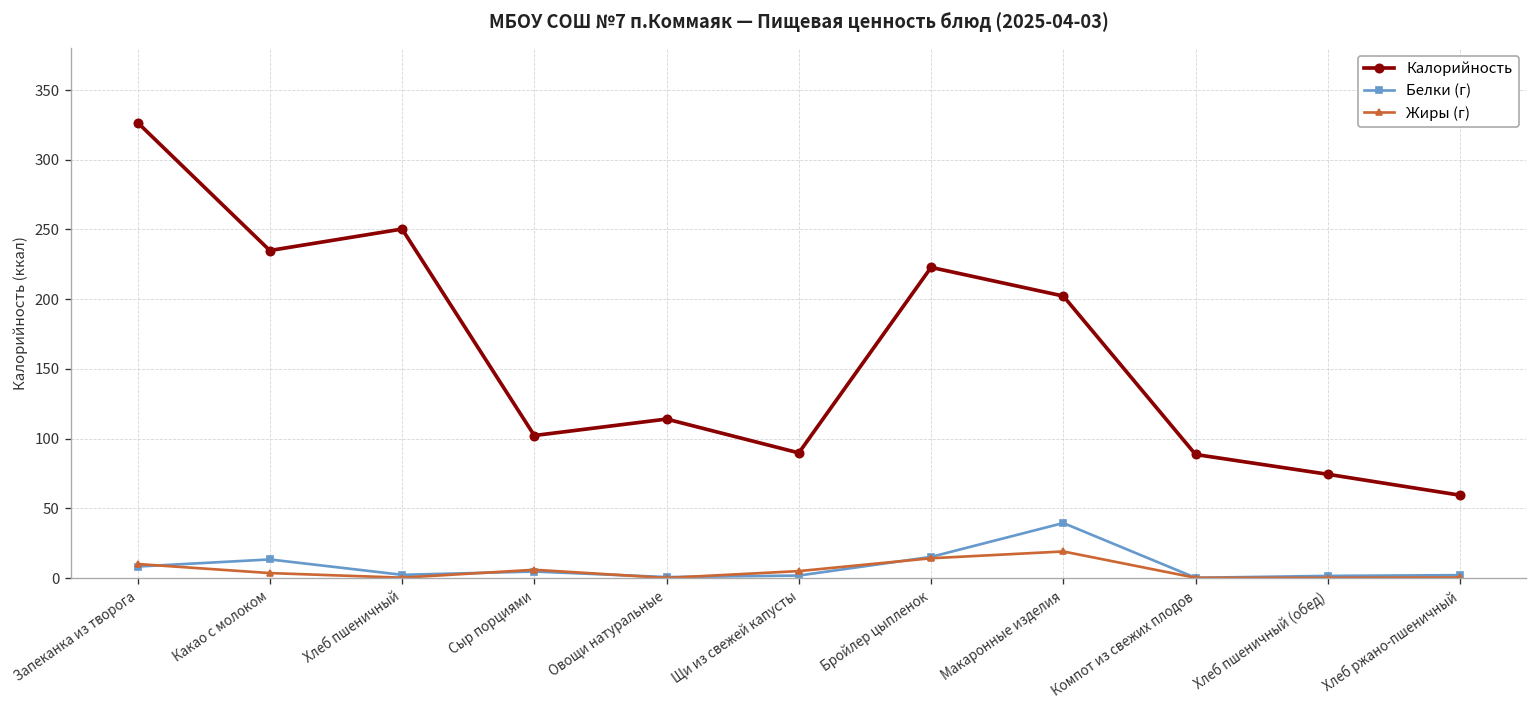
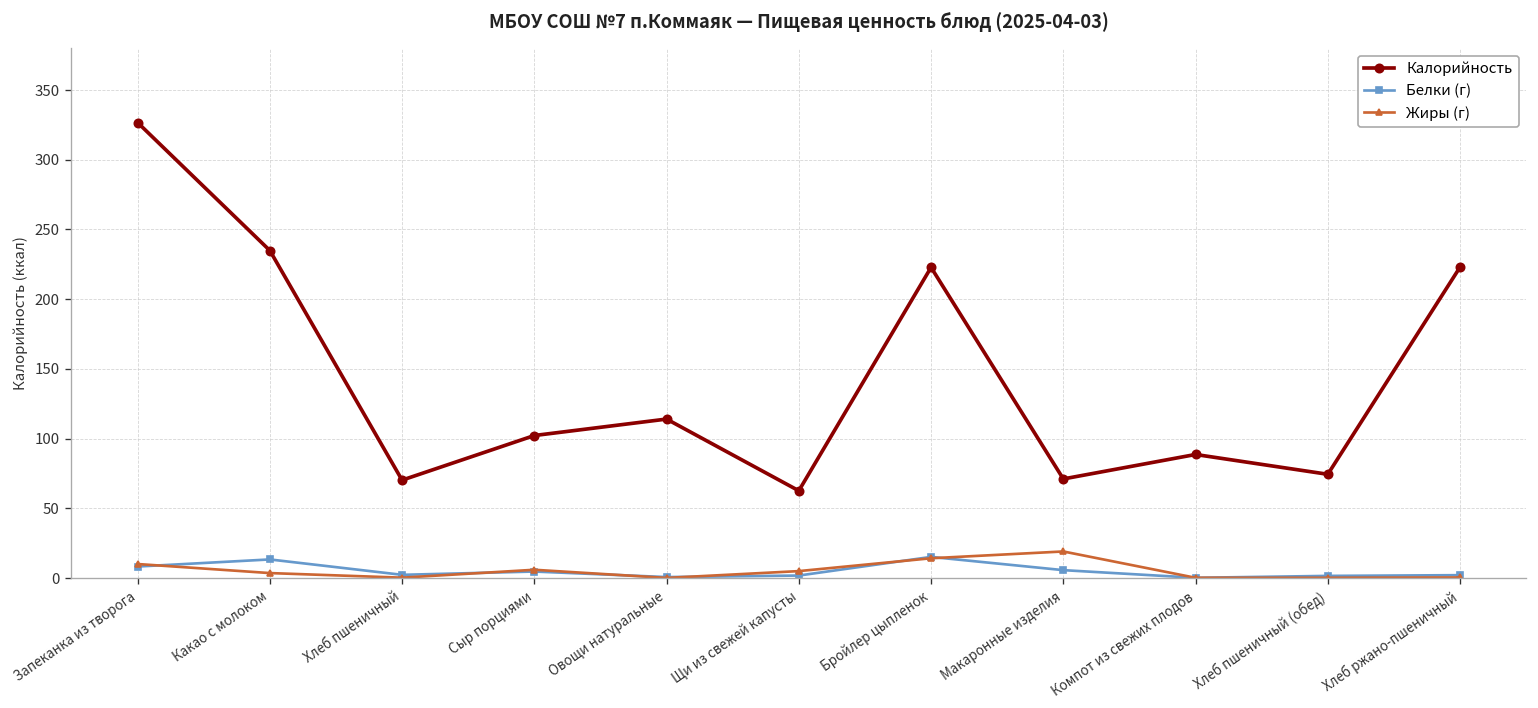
  {
    "Калорийность": {
      "Запеканка из творога": 327,
      "Какао с молоком": 235,
-     "Хлеб пшеничный": 250,
+     "Хлеб пшеничный": 70,
      "Сыр порциями": 102,
      "Овощи натуральные": 114,
-     "Щи из свежей капусты": 90,
+     "Щи из свежей капусты": 63,
      "Бройлер цыпленок": 223,
-     "Макаронные изделия": 202,
+     "Макаронные изделия": 71,
      "Компот из свежих плодов": 89,
      "Хлеб пшеничный (обед)": 74,
-     "Хлеб ржано-пшеничный": 59
+     "Хлеб ржано-пшеничный": 223
    },
    "Белки (г)": {
      "Какао с молоком": 13,
      "Щи из свежей капусты": 2,
-     "Макаронные изделия": 39
+     "Макаронные изделия": 6
    },
    "Жиры (г)": {
      "Какао с молоком": 4,
      "Щи из свежей капусты": 5,
      "Макаронные изделия": 19
    }
  }
